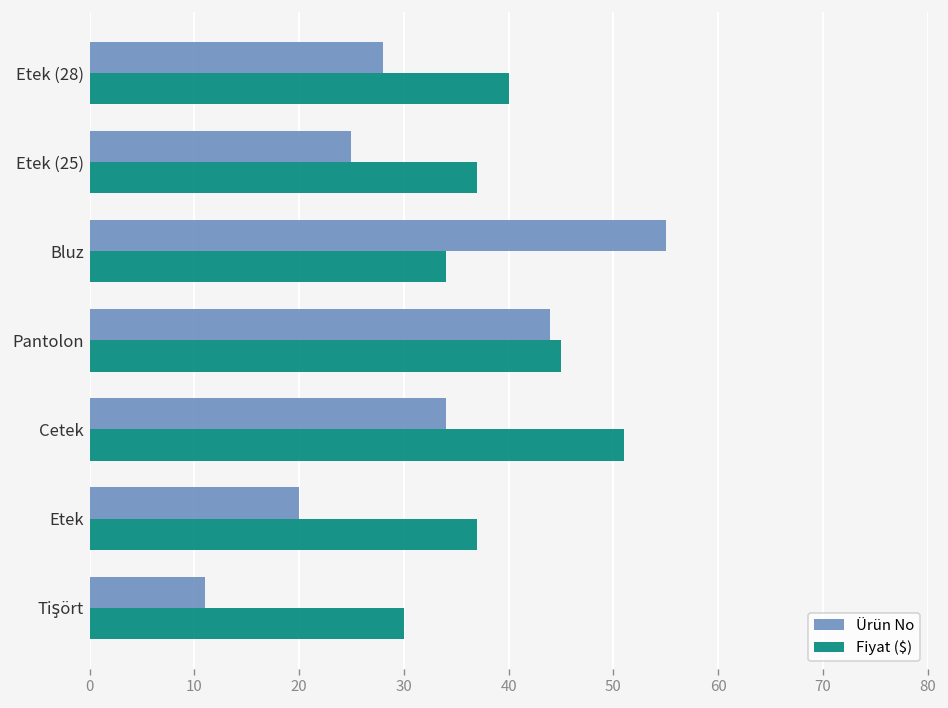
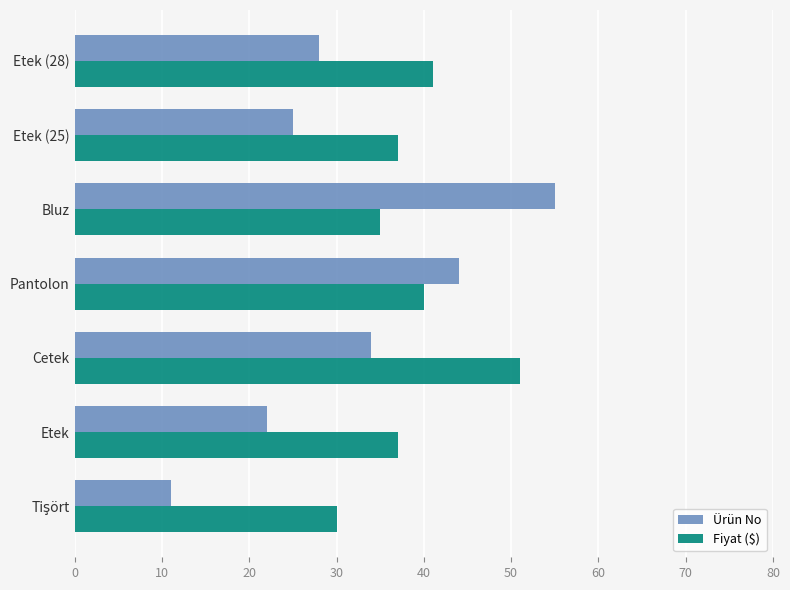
  {
    "Ürün No": {
      "Etek (28)": 28,
      "Etek (25)": 25,
      "Bluz": 55,
      "Pantolon": 44,
      "Cetek": 34,
-     "Etek": 20,
+     "Etek": 22,
      "Tişört": 11
    },
    "Fiyat ($)": {
-     "Etek (28)": 40,
+     "Etek (28)": 41,
      "Etek (25)": 37,
-     "Bluz": 34,
-     "Pantolon": 45,
+     "Bluz": 35,
+     "Pantolon": 40,
      "Cetek": 51,
      "Etek": 37,
      "Tişört": 30
    }
  }
